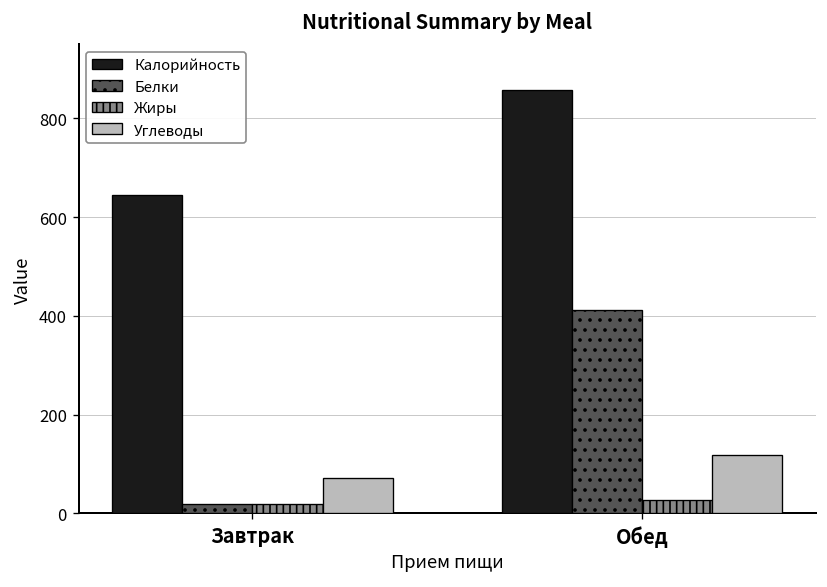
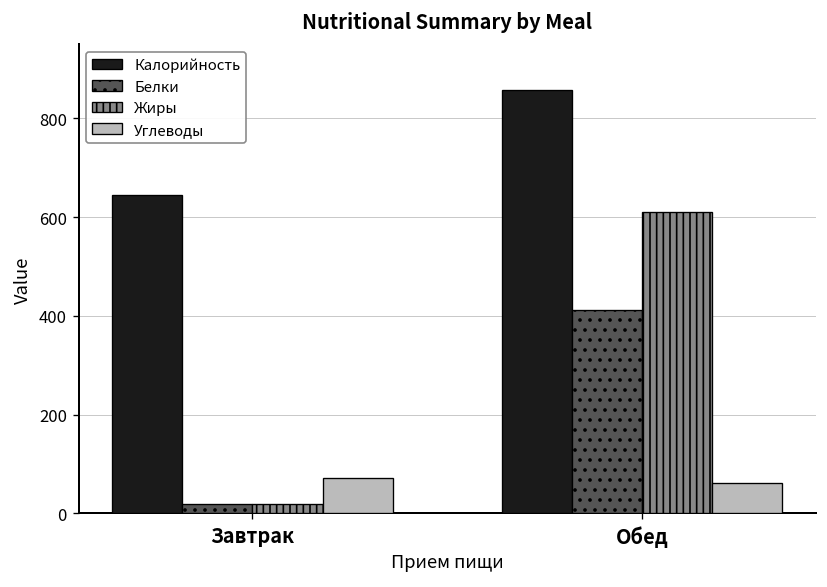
  {
    "Калорийность": {
      "Завтрак": 650,
      "Обед": 860
    },
    "Белки": {
      "Завтрак": 20,
      "Обед": 410
    },
    "Жиры": {
      "Завтрак": 20,
-     "Обед": 30
+     "Обед": 610
    },
    "Углеводы": {
      "Завтрак": 70,
-     "Обед": 120
+     "Обед": 60
    }
  }
